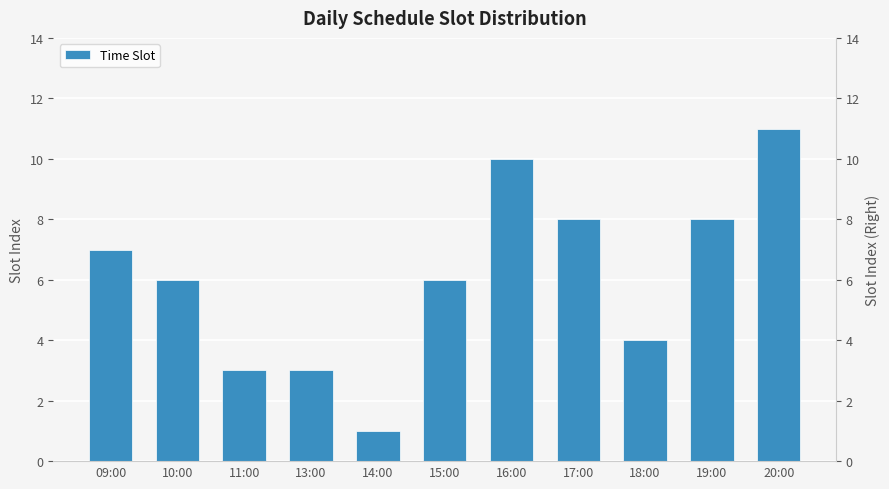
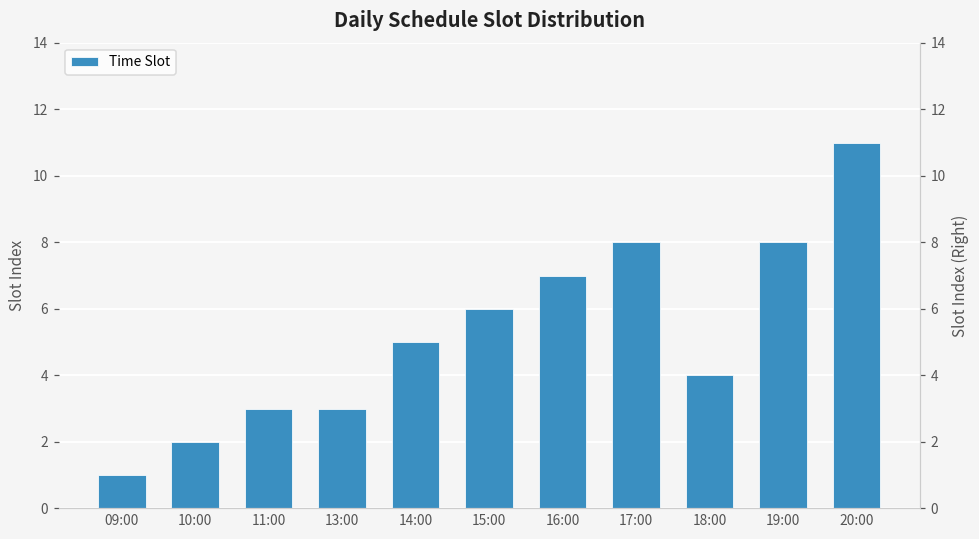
  {
-   "09:00": 7,
-   "10:00": 6,
+   "09:00": 1,
+   "10:00": 2,
    "11:00": 3,
    "13:00": 3,
-   "14:00": 1,
+   "14:00": 5,
    "15:00": 6,
-   "16:00": 10,
+   "16:00": 7,
    "17:00": 8,
    "18:00": 4,
    "19:00": 8,
    "20:00": 11
  }
